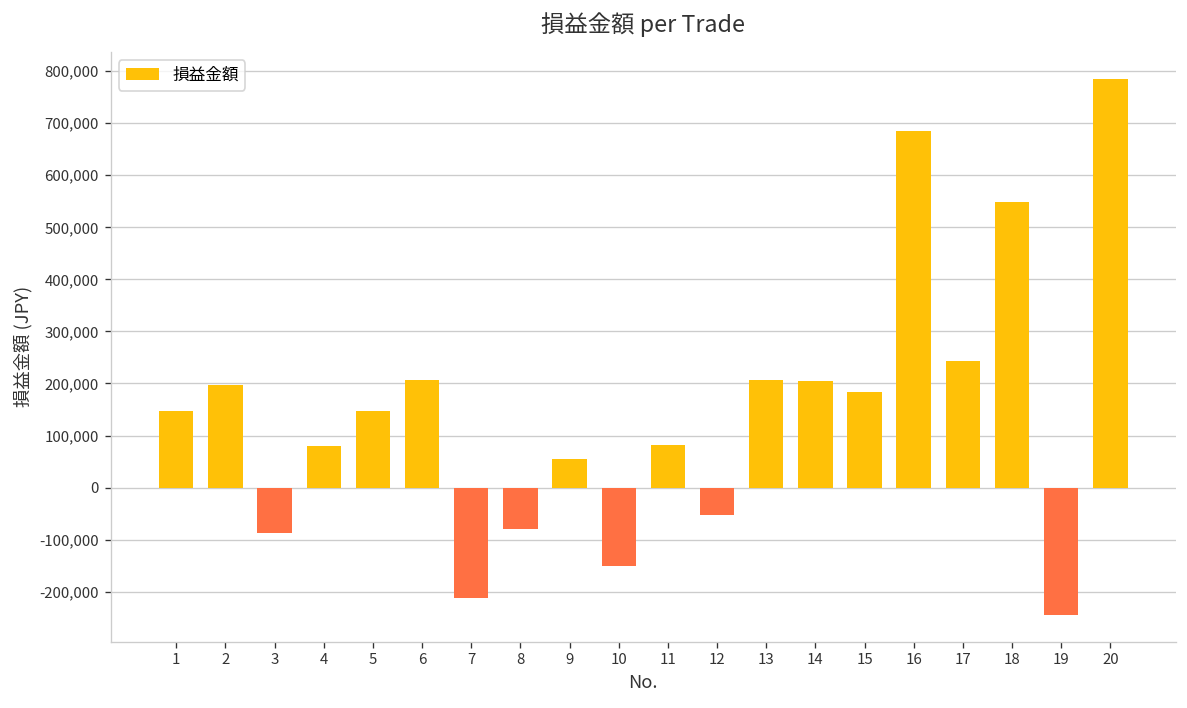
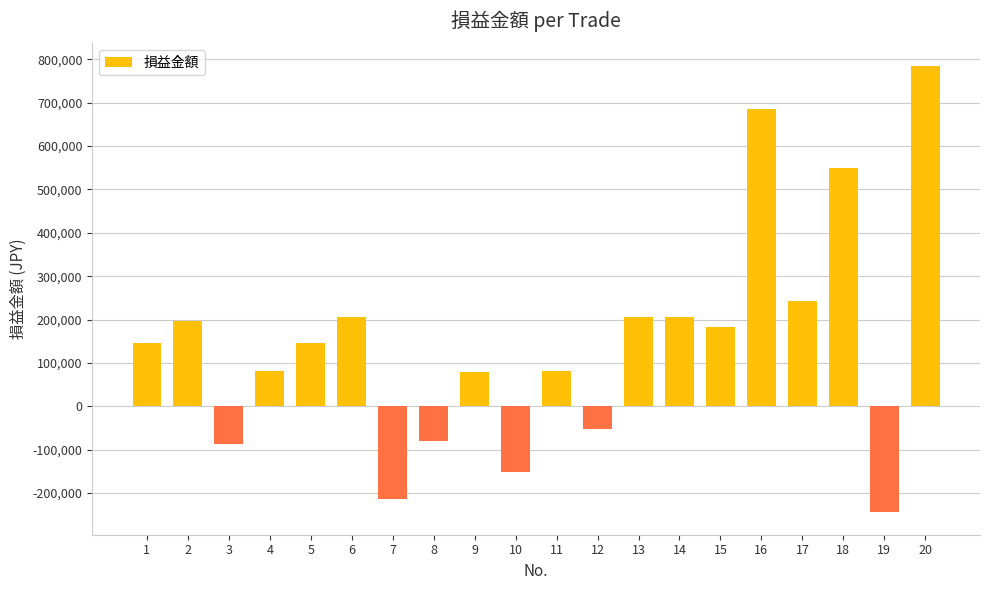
  {
    "1": "150,000",
    "2": "200,000",
    "3": "-90,000",
    "4": "80,000",
    "5": "150,000",
    "6": "210,000",
    "7": "-210,000",
    "8": "-80,000",
-   "9": "50,000",
+   "9": "80,000",
    "10": "-150,000",
    "11": "80,000",
    "12": "-50,000",
    "13": "210,000",
    "14": "210,000",
    "15": "180,000",
    "16": "690,000",
    "17": "240,000",
    "18": "550,000",
    "19": "-240,000",
    "20": "790,000"
  }
